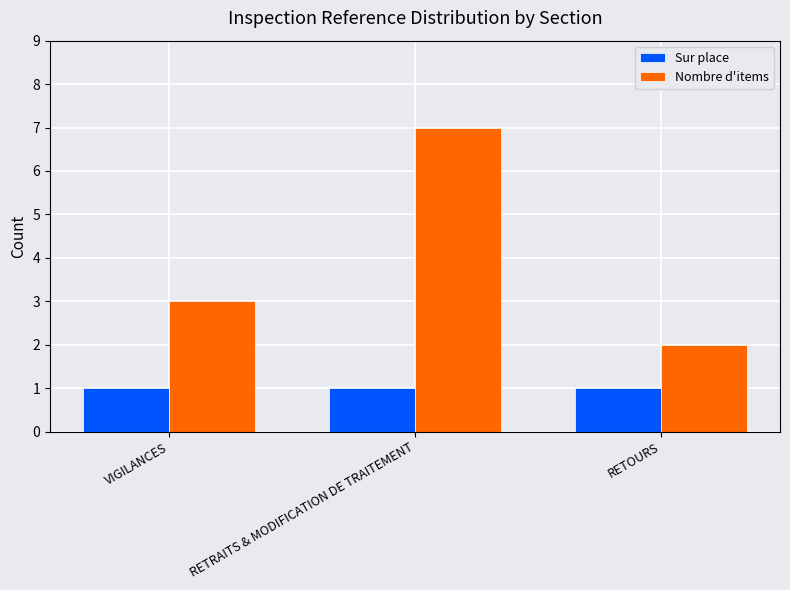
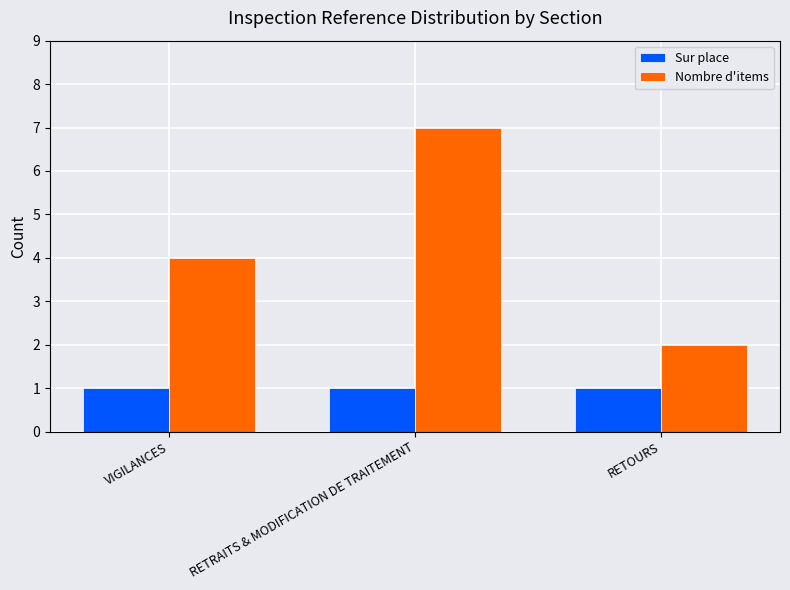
  {
    "Sur place": {
      "VIGILANCES": 1,
      "RETRAITS & MODIFICATION DE TRAITEMENT": 1,
      "RETOURS": 1
    },
    "Nombre d'items": {
-     "VIGILANCES": 3,
+     "VIGILANCES": 4,
      "RETRAITS & MODIFICATION DE TRAITEMENT": 7,
      "RETOURS": 2
    }
  }
